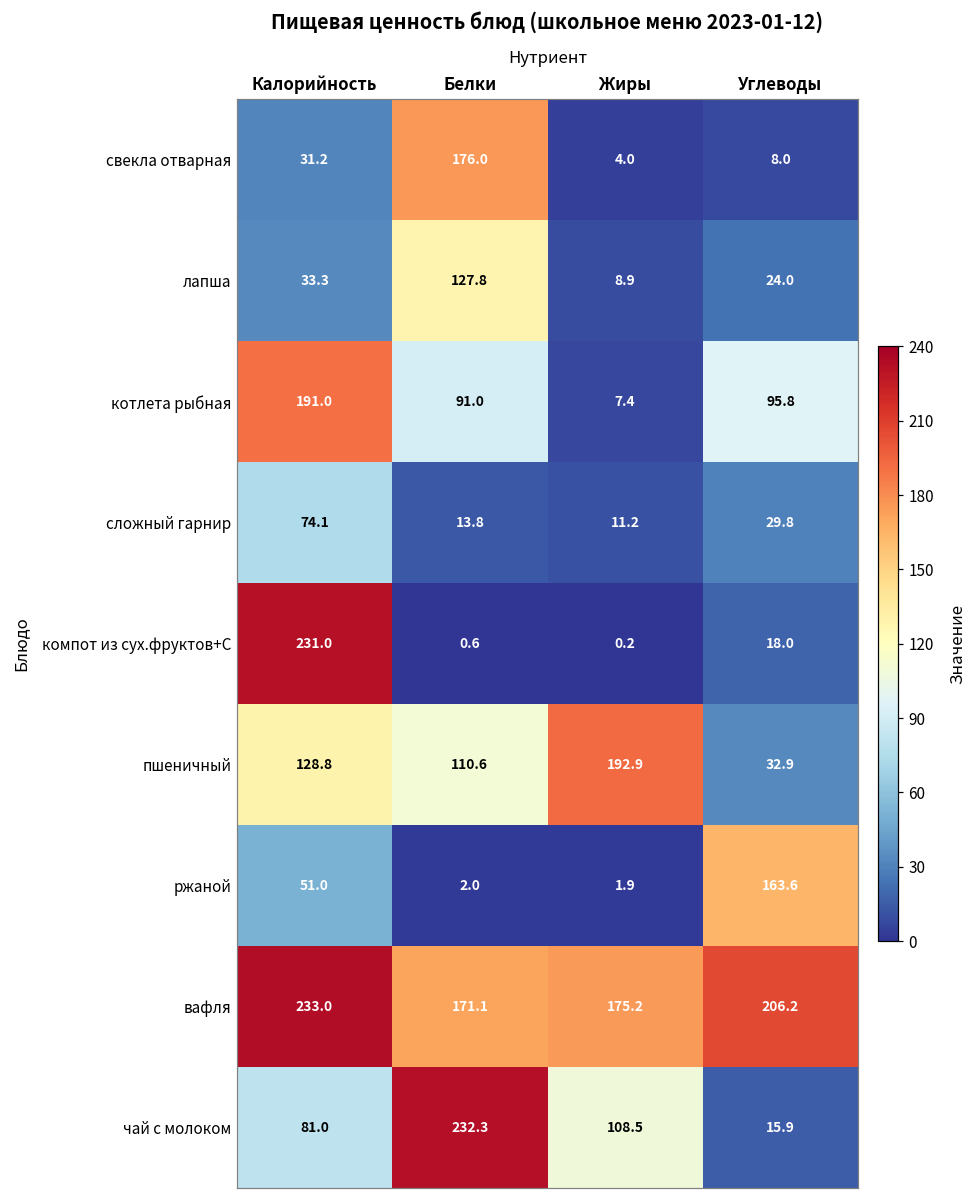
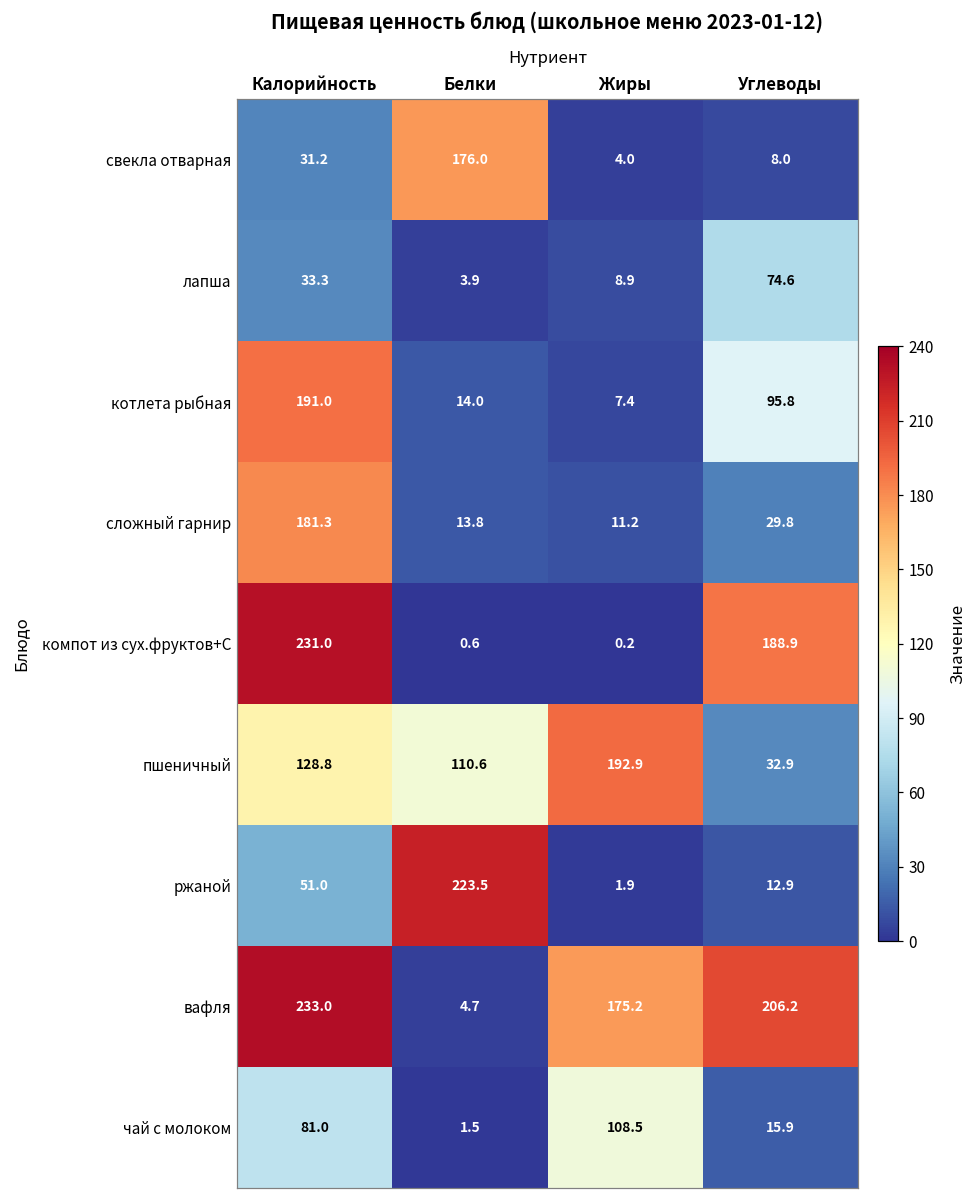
  {
    "свекла отварная": {
      "Калорийность": 31.2,
      "Белки": 176.0,
      "Жиры": 4.0,
      "Углеводы": 8.0
    },
    "лапша": {
      "Калорийность": 33.3,
-     "Белки": 127.8,
+     "Белки": 3.9,
      "Жиры": 8.9,
-     "Углеводы": 24.0
+     "Углеводы": 74.6
    },
    "котлета рыбная": {
      "Калорийность": 191.0,
-     "Белки": 91.0,
+     "Белки": 14.0,
      "Жиры": 7.4,
      "Углеводы": 95.8
    },
    "сложный гарнир": {
-     "Калорийность": 74.1,
+     "Калорийность": 181.3,
      "Белки": 13.8,
      "Жиры": 11.2,
      "Углеводы": 29.8
    },
    "компот из сух.фруктов+С": {
      "Калорийность": 231.0,
      "Белки": 0.6,
      "Жиры": 0.2,
-     "Углеводы": 18.0
+     "Углеводы": 188.9
    },
    "пшеничный": {
      "Калорийность": 128.8,
      "Белки": 110.6,
      "Жиры": 192.9,
      "Углеводы": 32.9
    },
    "ржаной": {
      "Калорийность": 51.0,
-     "Белки": 2.0,
+     "Белки": 223.5,
      "Жиры": 1.9,
-     "Углеводы": 163.6
+     "Углеводы": 12.9
    },
    "вафля": {
      "Калорийность": 233.0,
-     "Белки": 171.1,
+     "Белки": 4.7,
      "Жиры": 175.2,
      "Углеводы": 206.2
    },
    "чай с молоком": {
      "Калорийность": 81.0,
-     "Белки": 232.3,
+     "Белки": 1.5,
      "Жиры": 108.5,
      "Углеводы": 15.9
    }
  }
